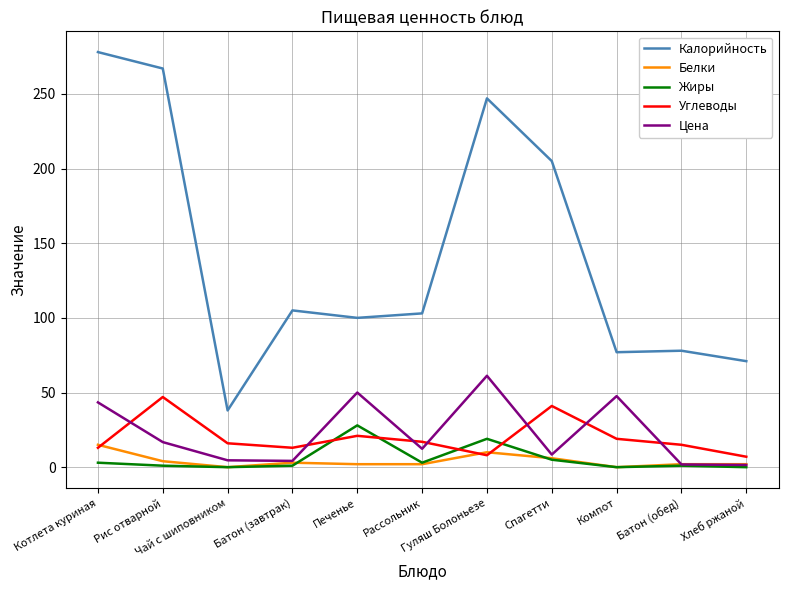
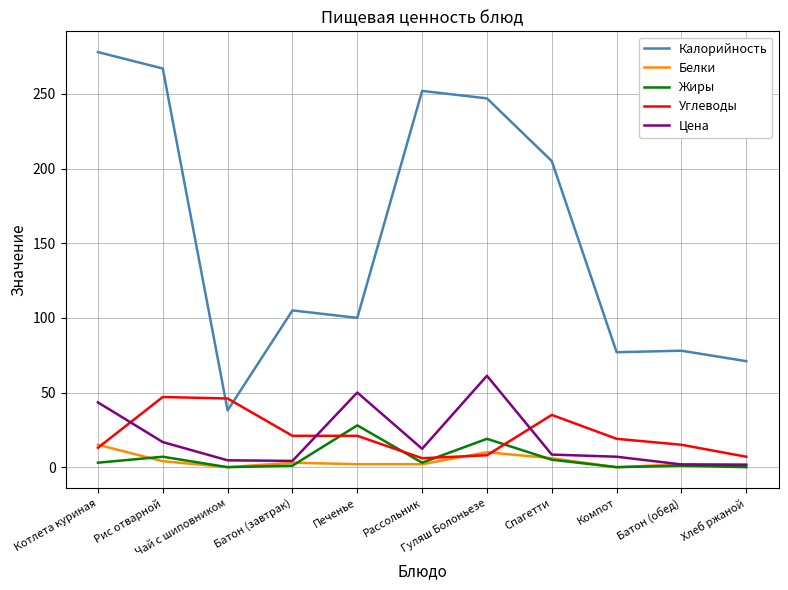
  {
    "Калорийность": {
      "Котлета куриная": 278,
      "Рис отварной": 267,
      "Чай с шиповником": 38,
      "Батон (завтрак)": 105,
      "Печенье": 100,
-     "Рассольник": 103,
+     "Рассольник": 252,
      "Гуляш Болоньезе": 247,
      "Спагетти": 205,
      "Компот": 77,
      "Батон (обед)": 78,
      "Хлеб ржаной": 71
    },
    "Белки": {
      "Котлета куриная": 15,
      "Рис отварной": 4,
      "Печенье": 2,
      "Гуляш Болоньезе": 10
    },
    "Жиры": {
      "Котлета куриная": 3,
-     "Рис отварной": 1,
+     "Рис отварной": 7,
      "Батон (завтрак)": 1,
      "Печенье": 28,
      "Гуляш Болоньезе": 19
    },
    "Углеводы": {
      "Котлета куриная": 13,
      "Рис отварной": 47,
-     "Чай с шиповником": 16,
-     "Батон (завтрак)": 13,
+     "Чай с шиповником": 46,
+     "Батон (завтрак)": 21,
      "Печенье": 21,
-     "Рассольник": 17,
+     "Рассольник": 6,
      "Гуляш Болоньезе": 8,
-     "Спагетти": 41,
+     "Спагетти": 35,
      "Компот": 19,
      "Батон (обед)": 15,
      "Хлеб ржаной": 7
    },
    "Цена": {
      "Котлета куриная": 43,
      "Рис отварной": 17,
      "Чай с шиповником": 5,
      "Печенье": 50,
      "Рассольник": 12,
      "Гуляш Болоньезе": 61,
      "Спагетти": 8,
-     "Компот": 48
+     "Компот": 7
    }
  }
